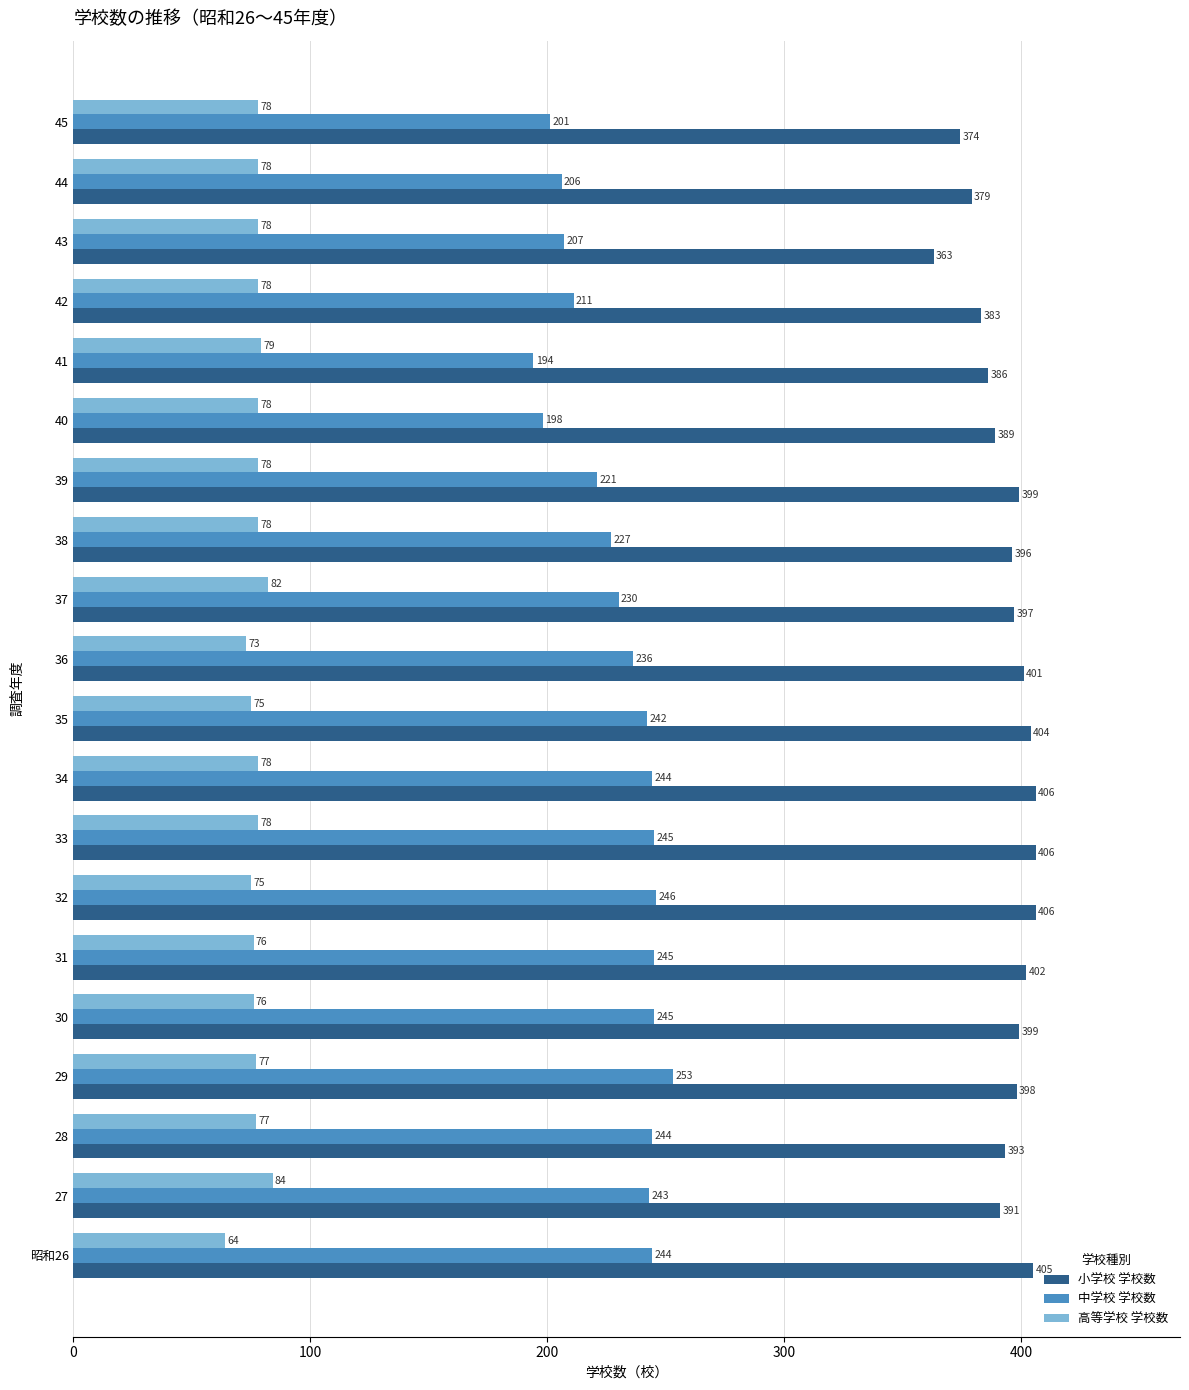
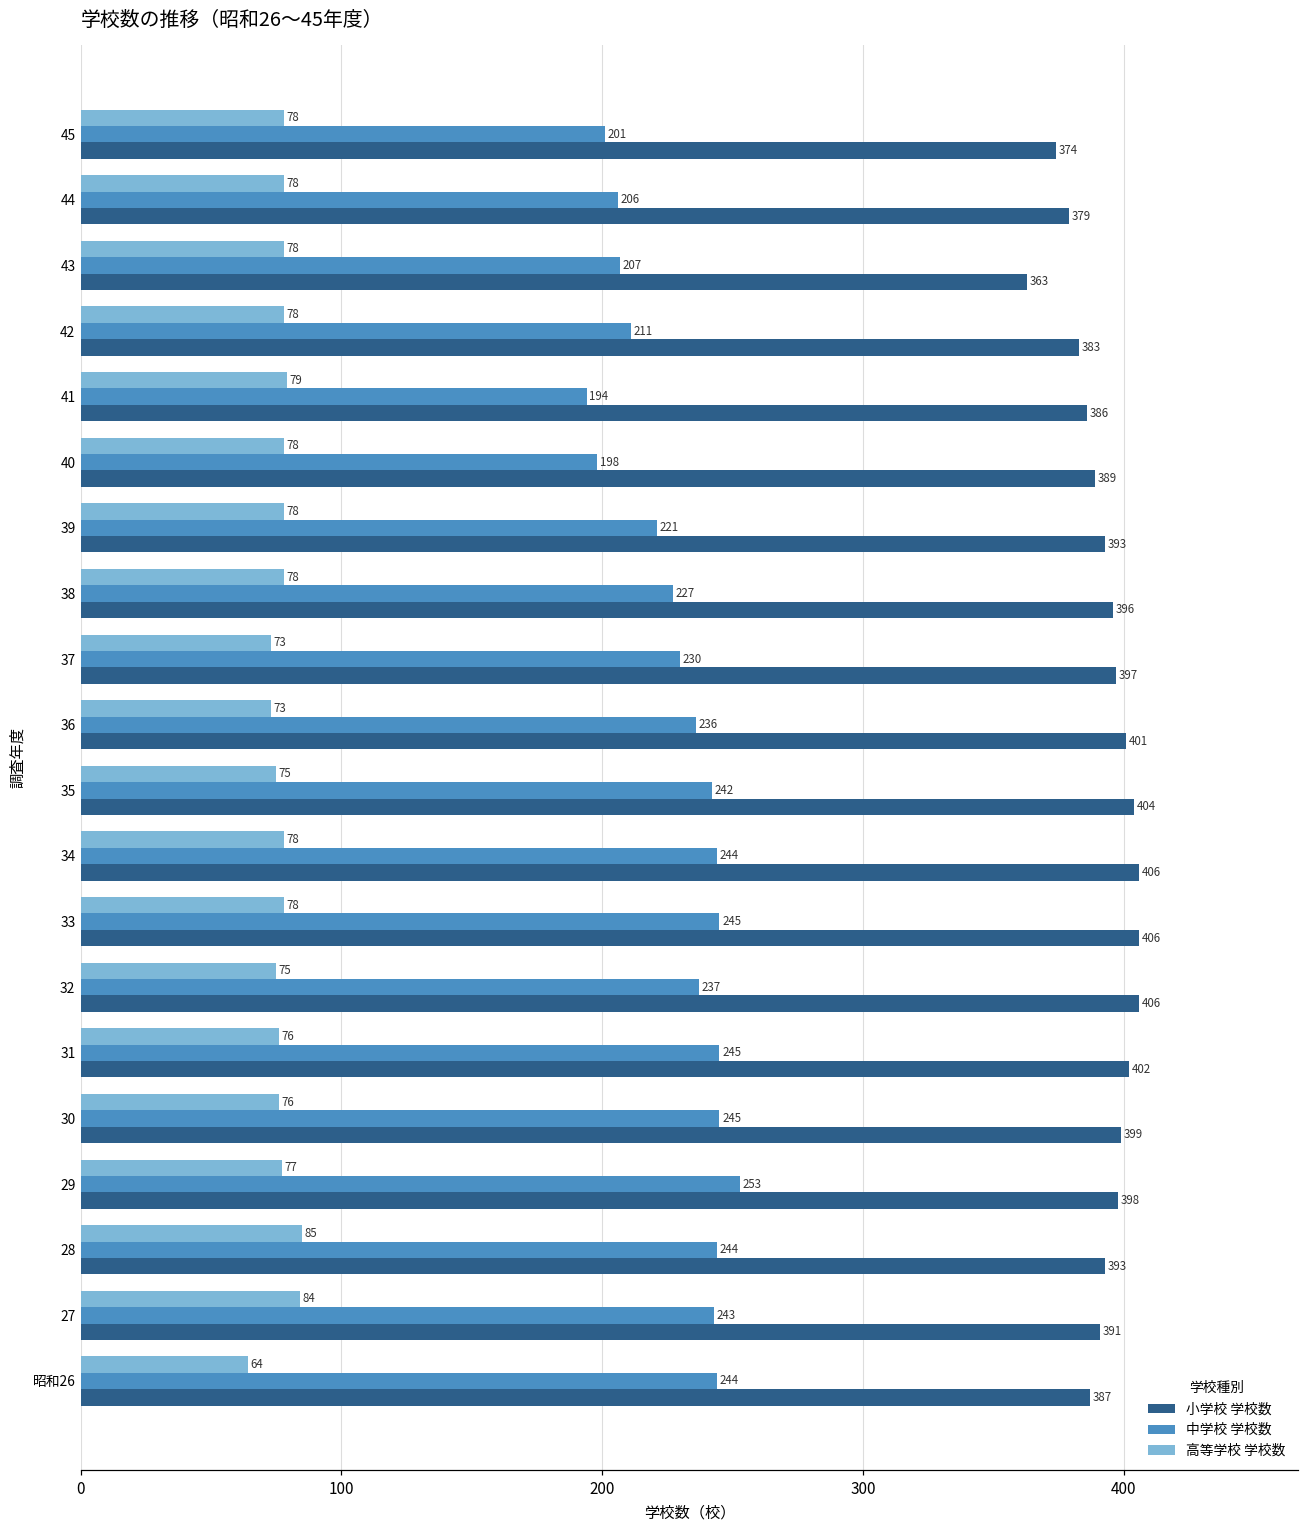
  {
    "小学校 学校数": {
      "45": 374,
      "44": 379,
      "43": 363,
      "42": 383,
      "41": 386,
      "40": 389,
-     "39": 399,
+     "39": 393,
      "38": 396,
      "37": 397,
      "36": 401,
      "35": 404,
      "34": 406,
      "33": 406,
      "32": 406,
      "31": 402,
      "30": 399,
      "29": 398,
      "28": 393,
      "27": 391,
-     "昭和26": 405
+     "昭和26": 387
    },
    "中学校 学校数": {
      "45": 201,
      "44": 206,
      "43": 207,
      "42": 211,
      "41": 194,
      "40": 198,
      "39": 221,
      "38": 227,
      "37": 230,
      "36": 236,
      "35": 242,
      "34": 244,
      "33": 245,
-     "32": 246,
+     "32": 237,
      "31": 245,
      "30": 245,
      "29": 253,
      "28": 244,
      "27": 243,
      "昭和26": 244
    },
    "高等学校 学校数": {
      "45": 78,
      "44": 78,
      "43": 78,
      "42": 78,
      "41": 79,
      "40": 78,
      "39": 78,
      "38": 78,
-     "37": 82,
+     "37": 73,
      "36": 73,
      "35": 75,
      "34": 78,
      "33": 78,
      "32": 75,
      "31": 76,
      "30": 76,
      "29": 77,
-     "28": 77,
+     "28": 85,
      "27": 84,
      "昭和26": 64
    }
  }
